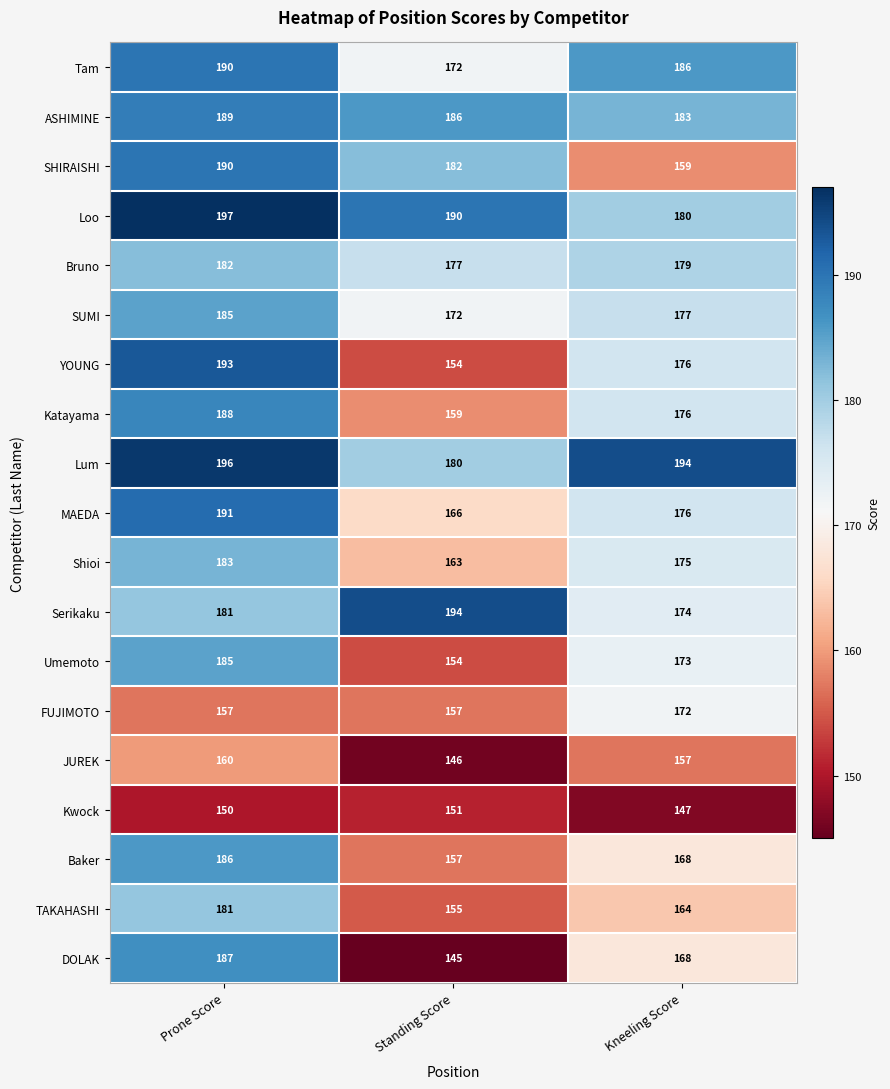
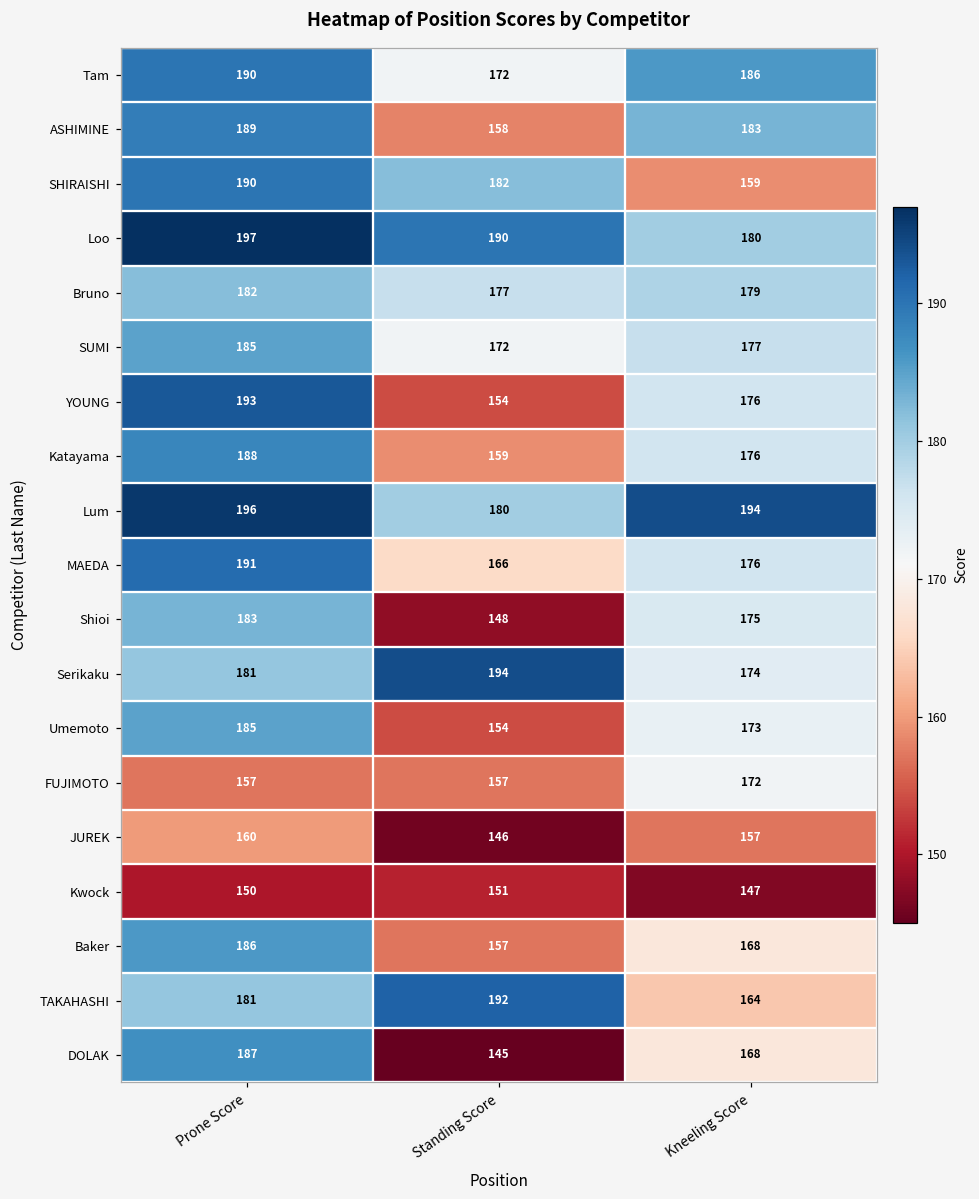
  {
    "Tam": {
      "Prone Score": 190,
      "Standing Score": 172,
      "Kneeling Score": 186
    },
    "ASHIMINE": {
      "Prone Score": 189,
-     "Standing Score": 186,
+     "Standing Score": 158,
      "Kneeling Score": 183
    },
    "SHIRAISHI": {
      "Prone Score": 190,
      "Standing Score": 182,
      "Kneeling Score": 159
    },
    "Loo": {
      "Prone Score": 197,
      "Standing Score": 190,
      "Kneeling Score": 180
    },
    "Bruno": {
      "Prone Score": 182,
      "Standing Score": 177,
      "Kneeling Score": 179
    },
    "SUMI": {
      "Prone Score": 185,
      "Standing Score": 172,
      "Kneeling Score": 177
    },
    "YOUNG": {
      "Prone Score": 193,
      "Standing Score": 154,
      "Kneeling Score": 176
    },
    "Katayama": {
      "Prone Score": 188,
      "Standing Score": 159,
      "Kneeling Score": 176
    },
    "Lum": {
      "Prone Score": 196,
      "Standing Score": 180,
      "Kneeling Score": 194
    },
    "MAEDA": {
      "Prone Score": 191,
      "Standing Score": 166,
      "Kneeling Score": 176
    },
    "Shioi": {
      "Prone Score": 183,
-     "Standing Score": 163,
+     "Standing Score": 148,
      "Kneeling Score": 175
    },
    "Serikaku": {
      "Prone Score": 181,
      "Standing Score": 194,
      "Kneeling Score": 174
    },
    "Umemoto": {
      "Prone Score": 185,
      "Standing Score": 154,
      "Kneeling Score": 173
    },
    "FUJIMOTO": {
      "Prone Score": 157,
      "Standing Score": 157,
      "Kneeling Score": 172
    },
    "JUREK": {
      "Prone Score": 160,
      "Standing Score": 146,
      "Kneeling Score": 157
    },
    "Kwock": {
      "Prone Score": 150,
      "Standing Score": 151,
      "Kneeling Score": 147
    },
    "Baker": {
      "Prone Score": 186,
      "Standing Score": 157,
      "Kneeling Score": 168
    },
    "TAKAHASHI": {
      "Prone Score": 181,
-     "Standing Score": 155,
+     "Standing Score": 192,
      "Kneeling Score": 164
    },
    "DOLAK": {
      "Prone Score": 187,
      "Standing Score": 145,
      "Kneeling Score": 168
    }
  }
